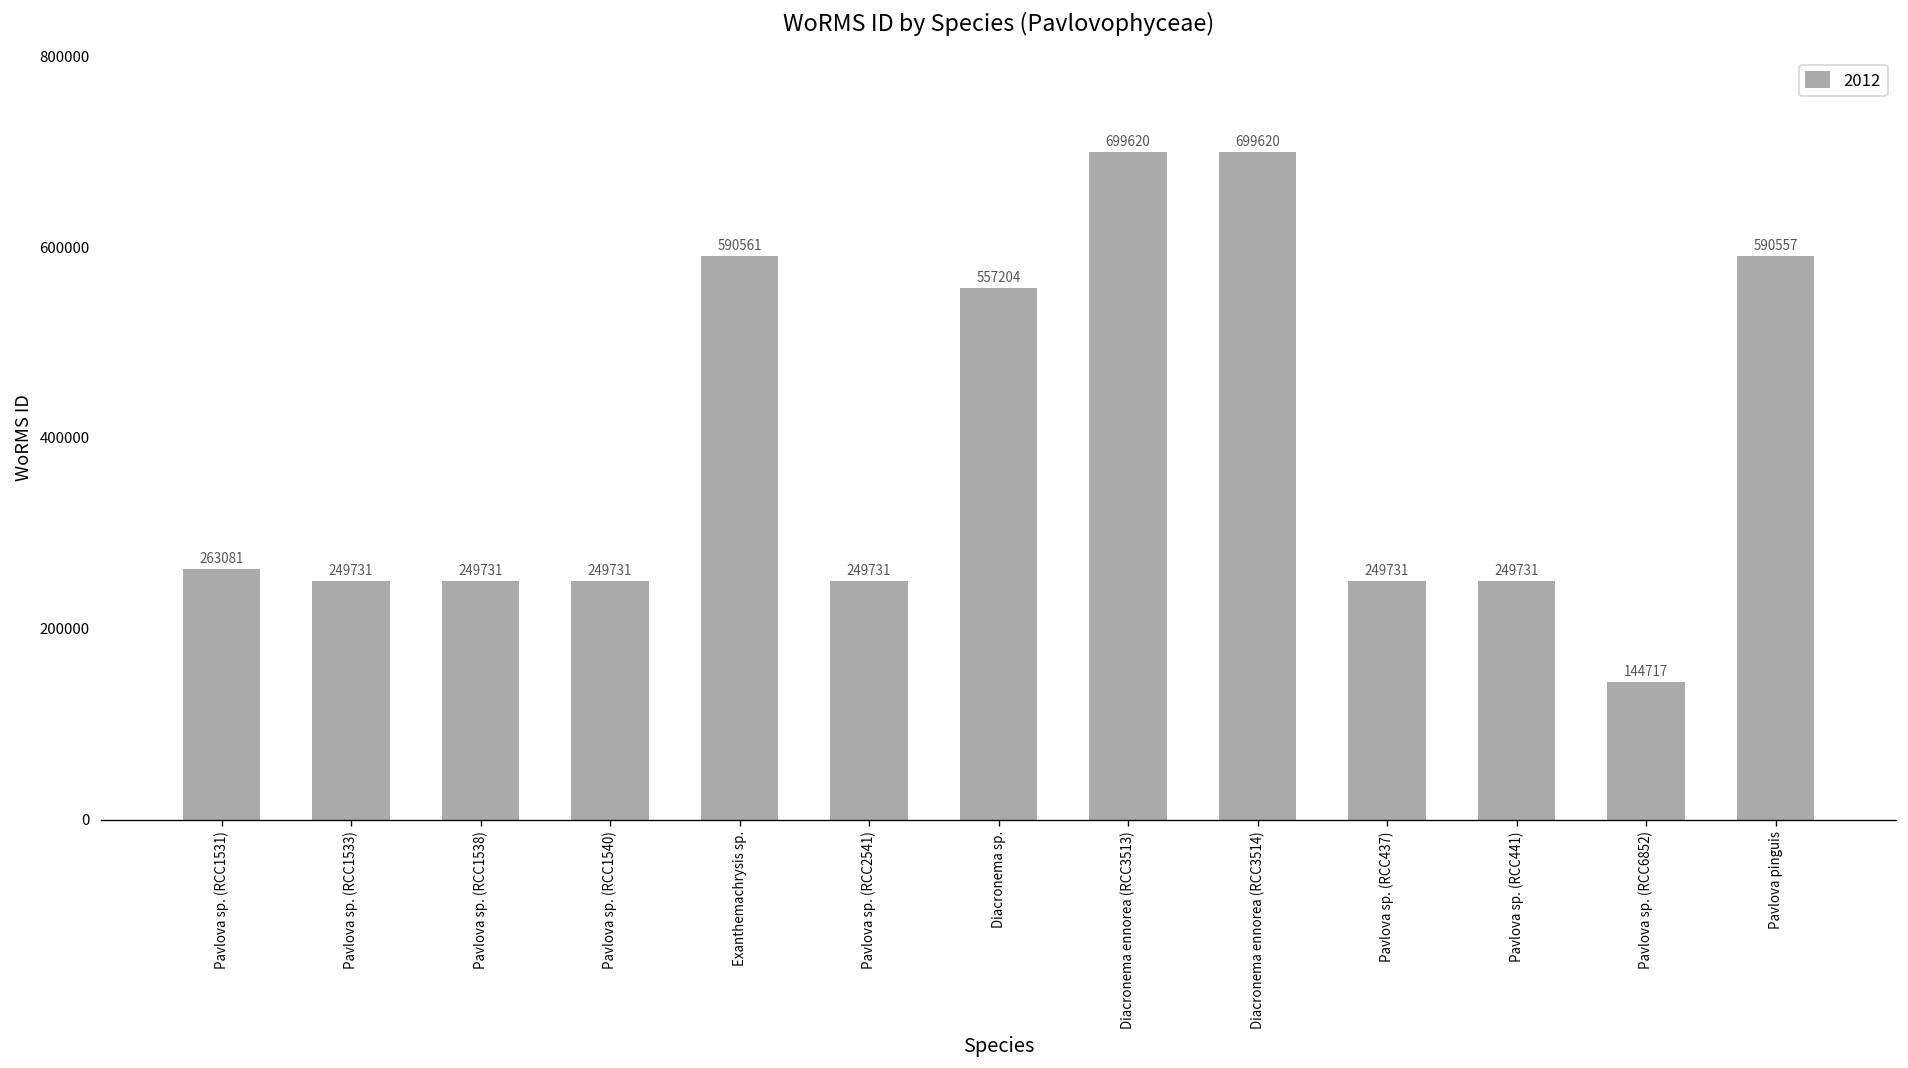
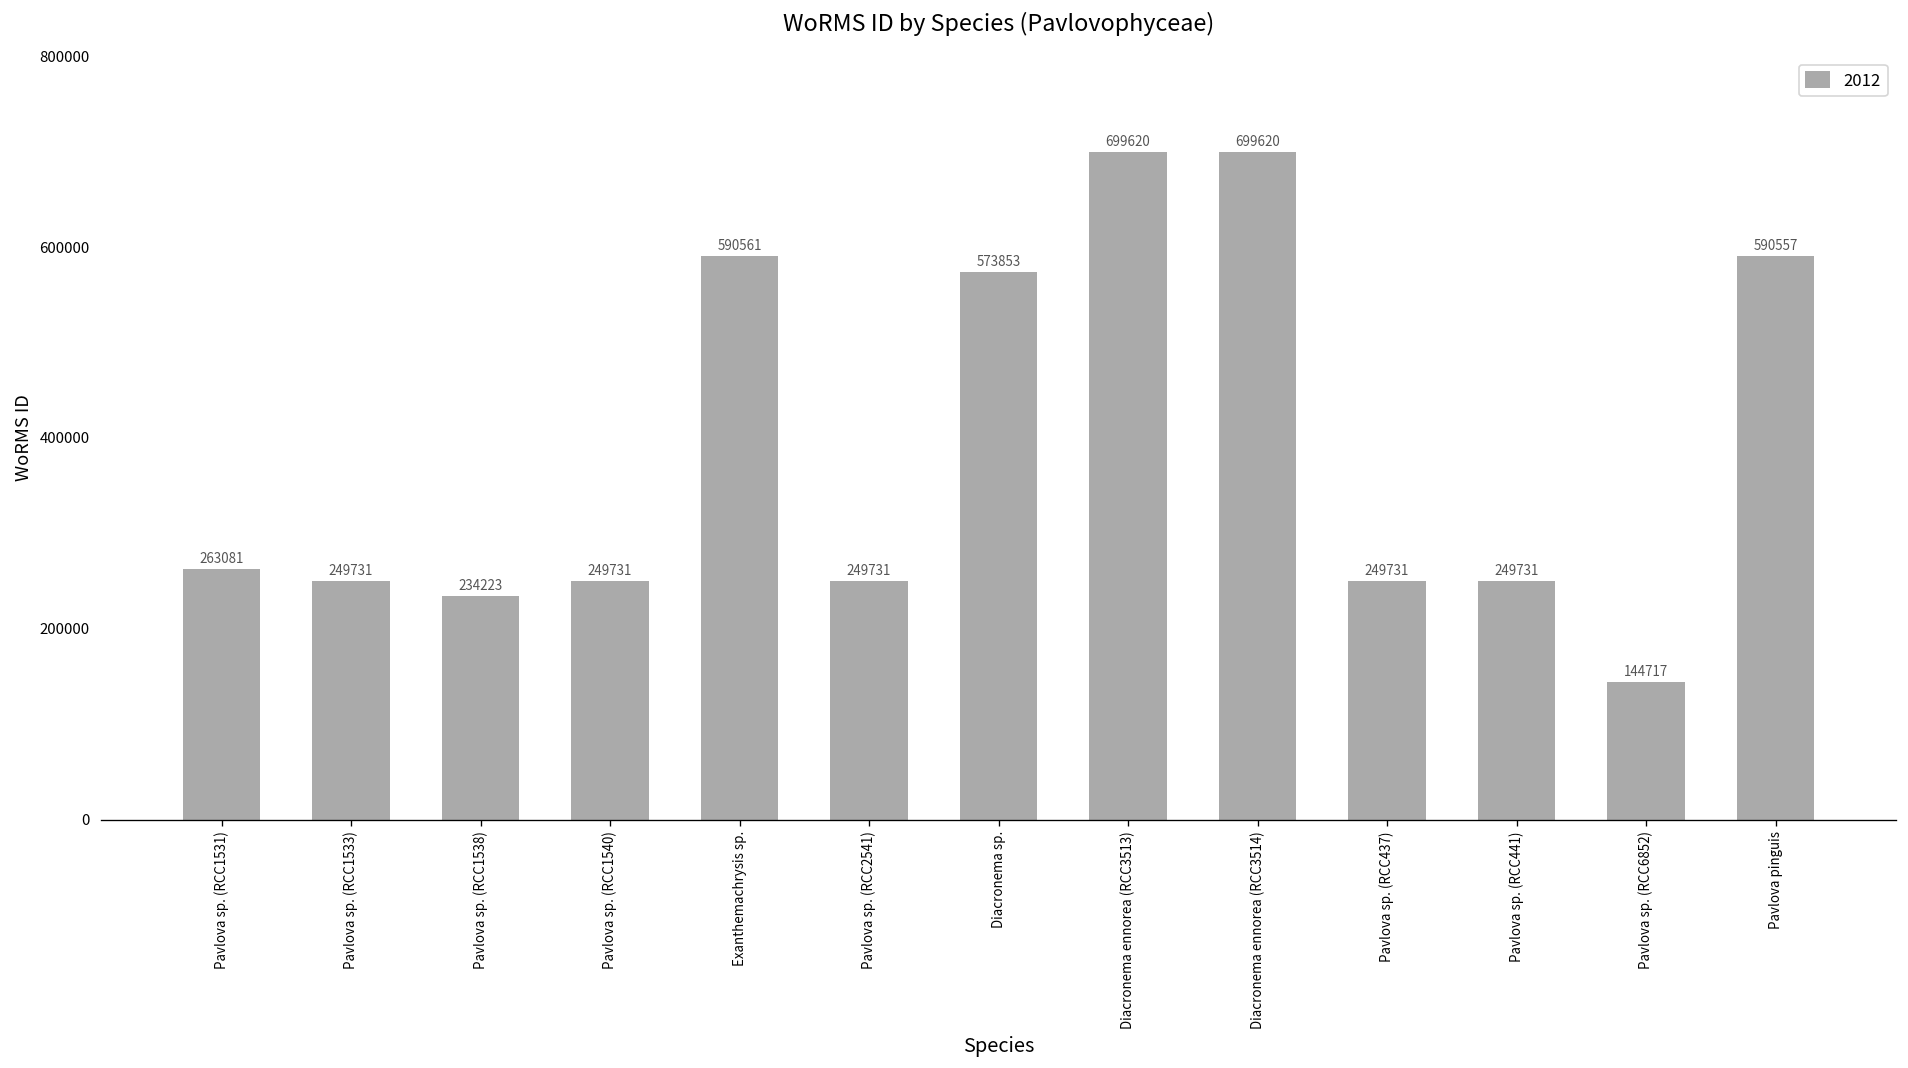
  {
    "Pavlova sp. (RCC1531)": 263081,
    "Pavlova sp. (RCC1533)": 249731,
-   "Pavlova sp. (RCC1538)": 249731,
+   "Pavlova sp. (RCC1538)": 234223,
    "Pavlova sp. (RCC1540)": 249731,
    "Exanthemachrysis sp.": 590561,
    "Pavlova sp. (RCC2541)": 249731,
-   "Diacronema sp.": 557204,
+   "Diacronema sp.": 573853,
    "Diacronema ennorea (RCC3513)": 699620,
    "Diacronema ennorea (RCC3514)": 699620,
    "Pavlova sp. (RCC437)": 249731,
    "Pavlova sp. (RCC441)": 249731,
    "Pavlova sp. (RCC6852)": 144717,
    "Pavlova pinguis": 590557
  }
